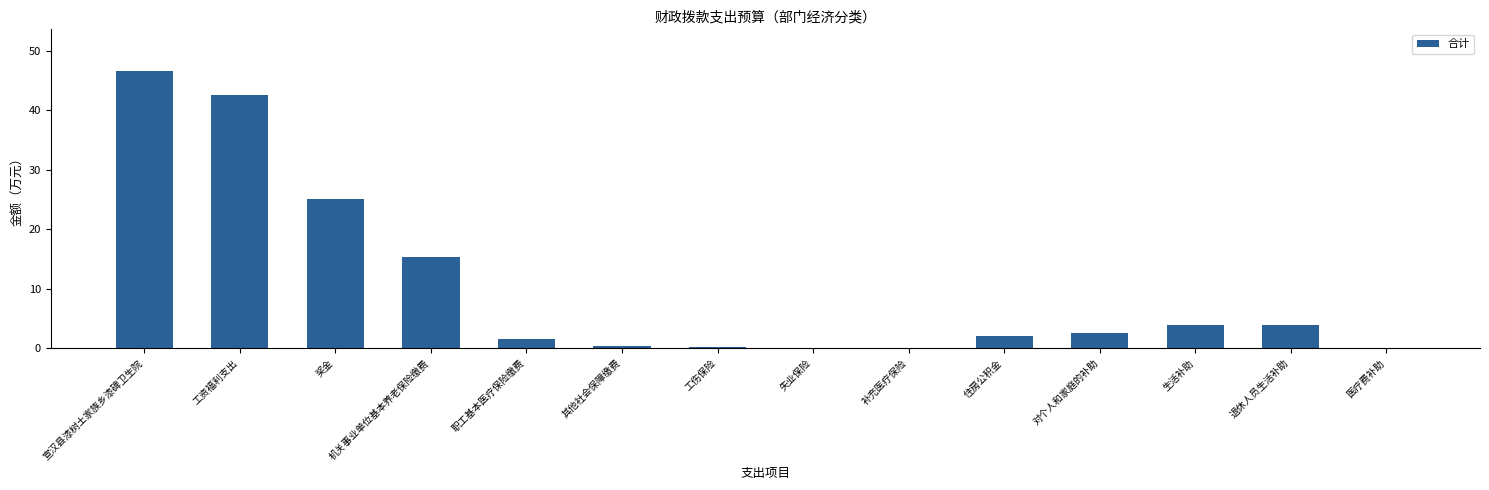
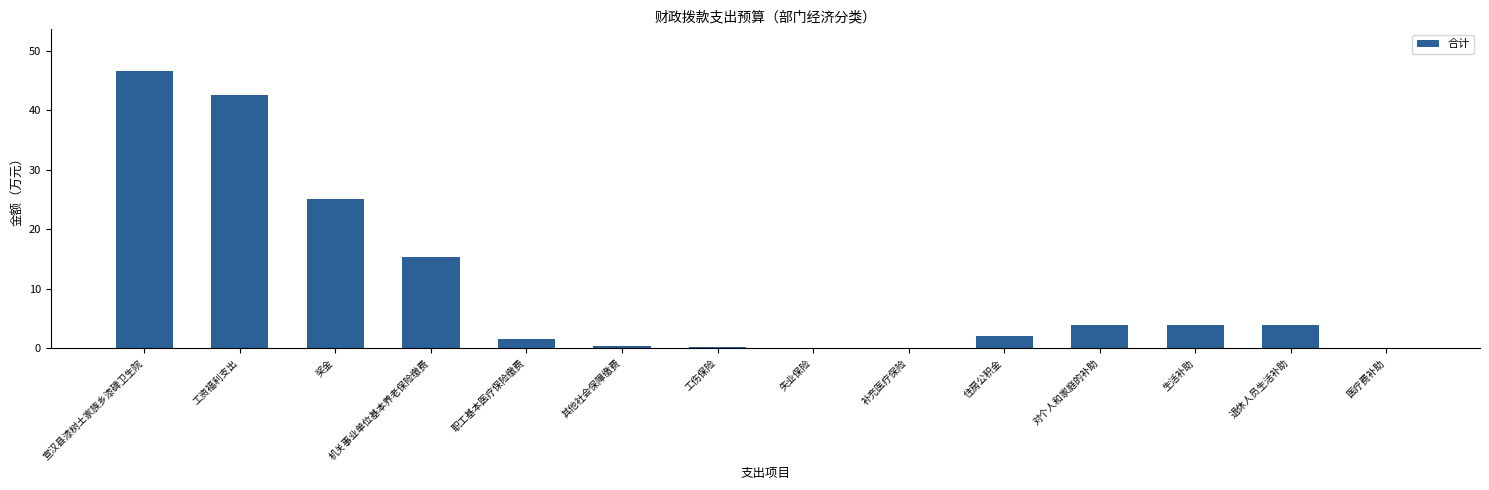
  {
    "宣汉县漆树土家族乡漆碑卫生院": 47,
    "工资福利支出": 43,
    "奖金": 25,
    "机关事业单位基本养老保险缴费": 15,
    "职工基本医疗保险缴费": 2,
    "住房公积金": 2,
-   "对个人和家庭的补助": 2,
+   "对个人和家庭的补助": 4,
    "生活补助": 4,
    "退休人员生活补助": 4
  }
